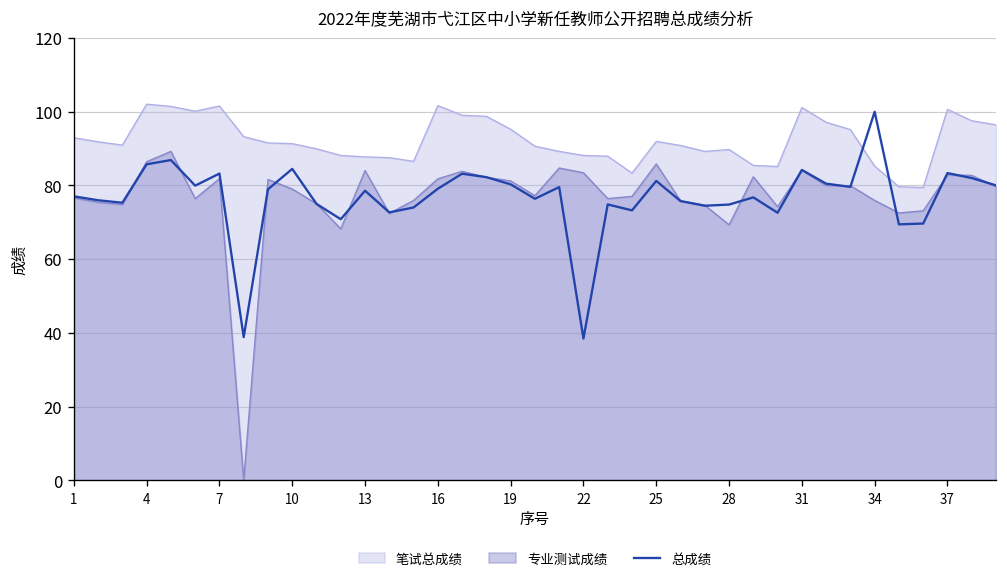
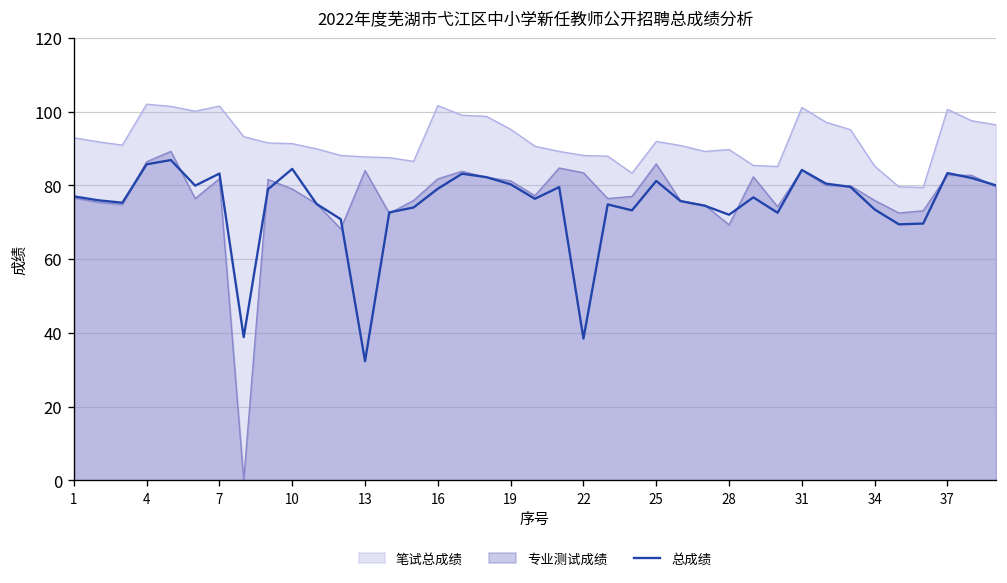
  {
    "总成绩": {
      "7": 83,
      "10": 84,
-     "13": 79,
+     "13": 32,
      "16": 79,
      "19": 80,
      "22": 38,
      "25": 81,
-     "28": 75,
-     "34": 100
+     "28": 72,
+     "34": 73
    }
  }
